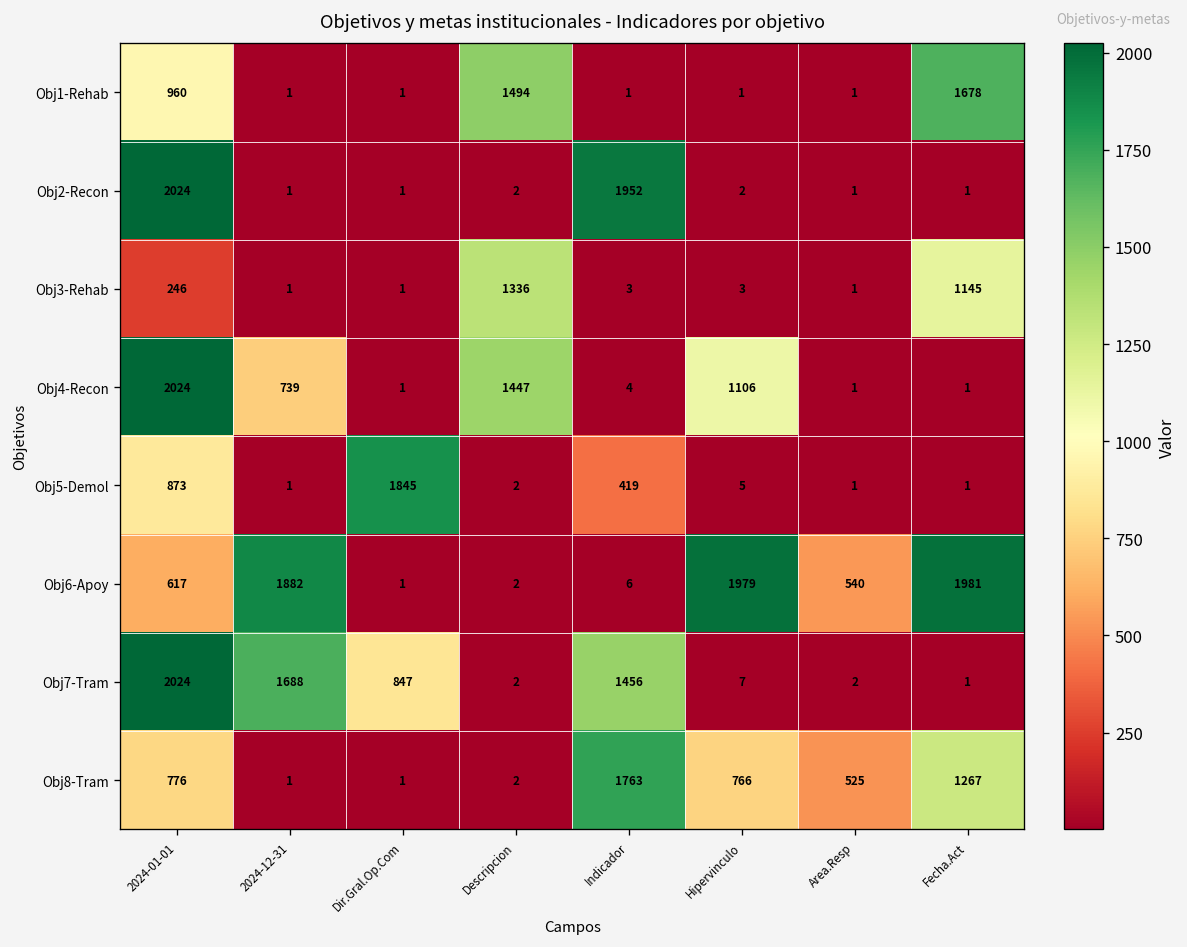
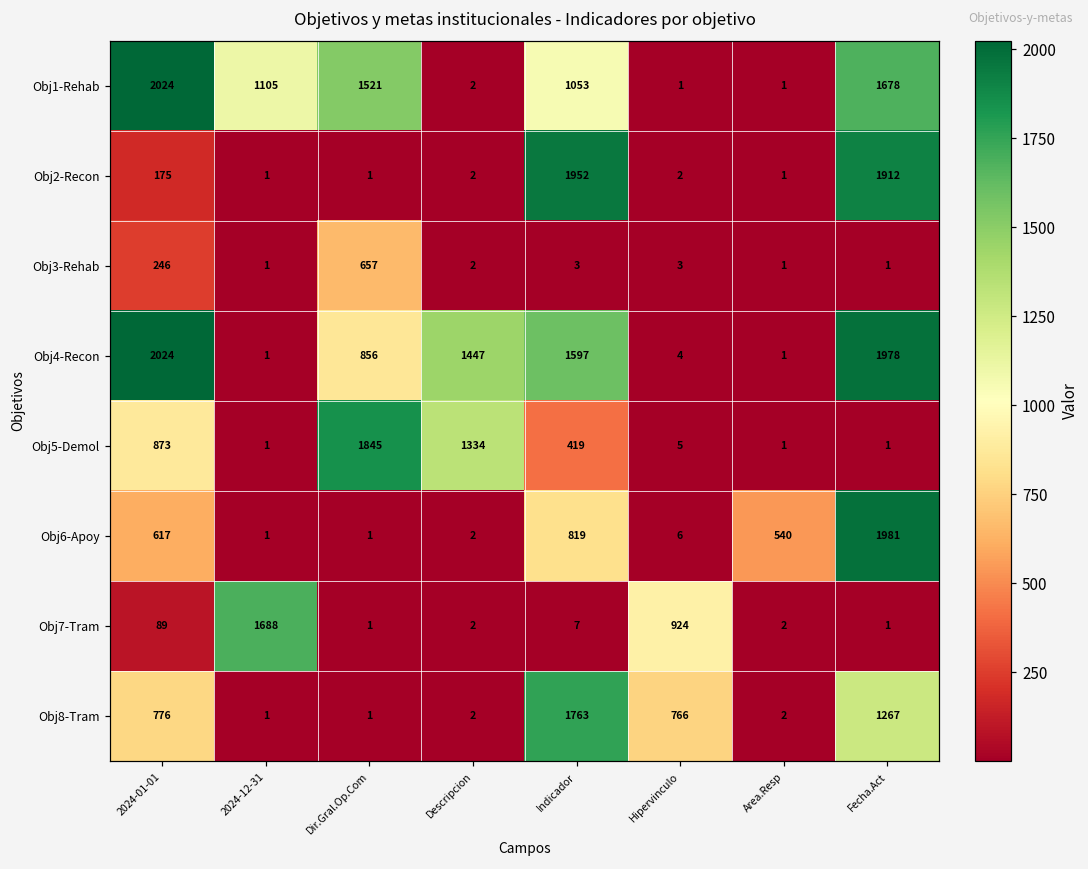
  {
    "Obj1-Rehab": {
-     "2024-01-01": 960,
-     "2024-12-31": 1,
-     "Dir.Gral.Op.Com": 1,
-     "Descripcion": 1494,
-     "Indicador": 1,
+     "2024-01-01": 2024,
+     "2024-12-31": 1105,
+     "Dir.Gral.Op.Com": 1521,
+     "Descripcion": 2,
+     "Indicador": 1053,
      "Hipervinculo": 1,
      "Area.Resp": 1,
      "Fecha.Act": 1678
    },
    "Obj2-Recon": {
-     "2024-01-01": 2024,
+     "2024-01-01": 175,
      "2024-12-31": 1,
      "Dir.Gral.Op.Com": 1,
      "Descripcion": 2,
      "Indicador": 1952,
      "Hipervinculo": 2,
      "Area.Resp": 1,
-     "Fecha.Act": 1
+     "Fecha.Act": 1912
    },
    "Obj3-Rehab": {
      "2024-01-01": 246,
      "2024-12-31": 1,
-     "Dir.Gral.Op.Com": 1,
-     "Descripcion": 1336,
+     "Dir.Gral.Op.Com": 657,
+     "Descripcion": 2,
      "Indicador": 3,
      "Hipervinculo": 3,
      "Area.Resp": 1,
-     "Fecha.Act": 1145
+     "Fecha.Act": 1
    },
    "Obj4-Recon": {
      "2024-01-01": 2024,
-     "2024-12-31": 739,
-     "Dir.Gral.Op.Com": 1,
+     "2024-12-31": 1,
+     "Dir.Gral.Op.Com": 856,
      "Descripcion": 1447,
-     "Indicador": 4,
-     "Hipervinculo": 1106,
+     "Indicador": 1597,
+     "Hipervinculo": 4,
      "Area.Resp": 1,
-     "Fecha.Act": 1
+     "Fecha.Act": 1978
    },
    "Obj5-Demol": {
      "2024-01-01": 873,
      "2024-12-31": 1,
      "Dir.Gral.Op.Com": 1845,
-     "Descripcion": 2,
+     "Descripcion": 1334,
      "Indicador": 419,
      "Hipervinculo": 5,
      "Area.Resp": 1,
      "Fecha.Act": 1
    },
    "Obj6-Apoy": {
      "2024-01-01": 617,
-     "2024-12-31": 1882,
+     "2024-12-31": 1,
      "Dir.Gral.Op.Com": 1,
      "Descripcion": 2,
-     "Indicador": 6,
-     "Hipervinculo": 1979,
+     "Indicador": 819,
+     "Hipervinculo": 6,
      "Area.Resp": 540,
      "Fecha.Act": 1981
    },
    "Obj7-Tram": {
-     "2024-01-01": 2024,
+     "2024-01-01": 89,
      "2024-12-31": 1688,
-     "Dir.Gral.Op.Com": 847,
+     "Dir.Gral.Op.Com": 1,
      "Descripcion": 2,
-     "Indicador": 1456,
-     "Hipervinculo": 7,
+     "Indicador": 7,
+     "Hipervinculo": 924,
      "Area.Resp": 2,
      "Fecha.Act": 1
    },
    "Obj8-Tram": {
      "2024-01-01": 776,
      "2024-12-31": 1,
      "Dir.Gral.Op.Com": 1,
      "Descripcion": 2,
      "Indicador": 1763,
      "Hipervinculo": 766,
-     "Area.Resp": 525,
+     "Area.Resp": 2,
      "Fecha.Act": 1267
    }
  }
